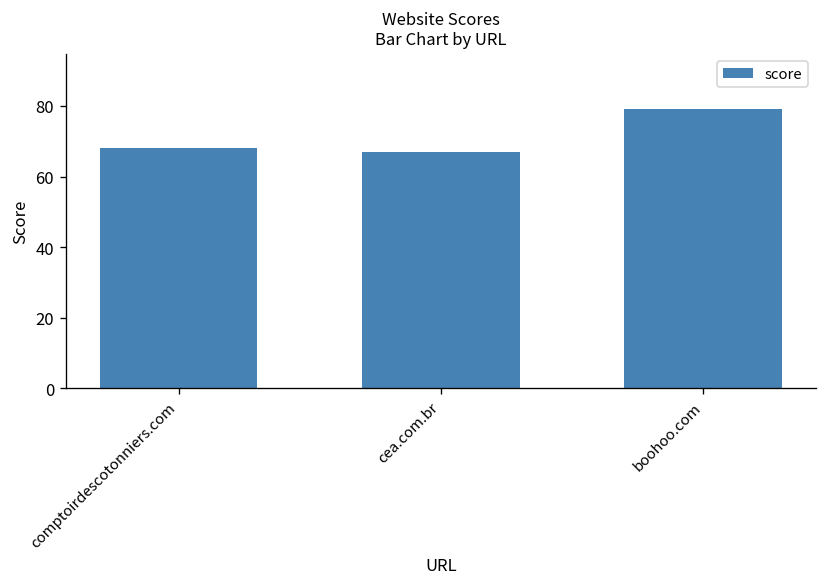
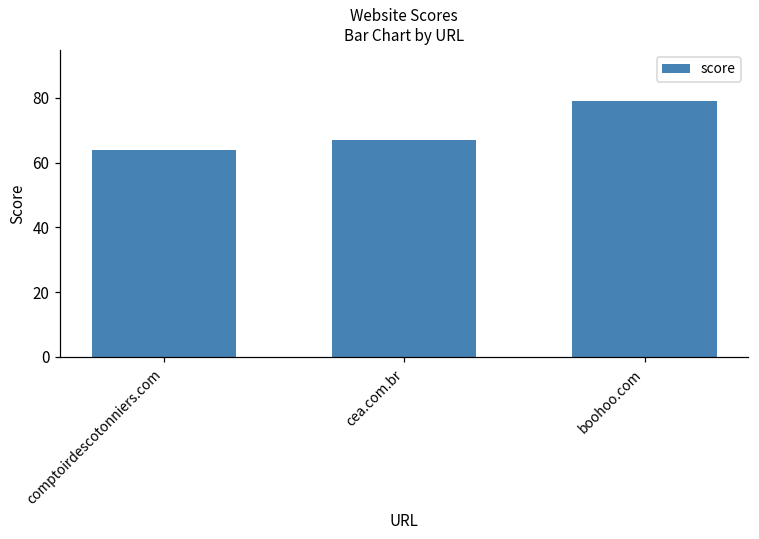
  {
-   "comptoirdescotonniers.com": 68,
+   "comptoirdescotonniers.com": 64,
    "cea.com.br": 67,
    "boohoo.com": 79
  }
